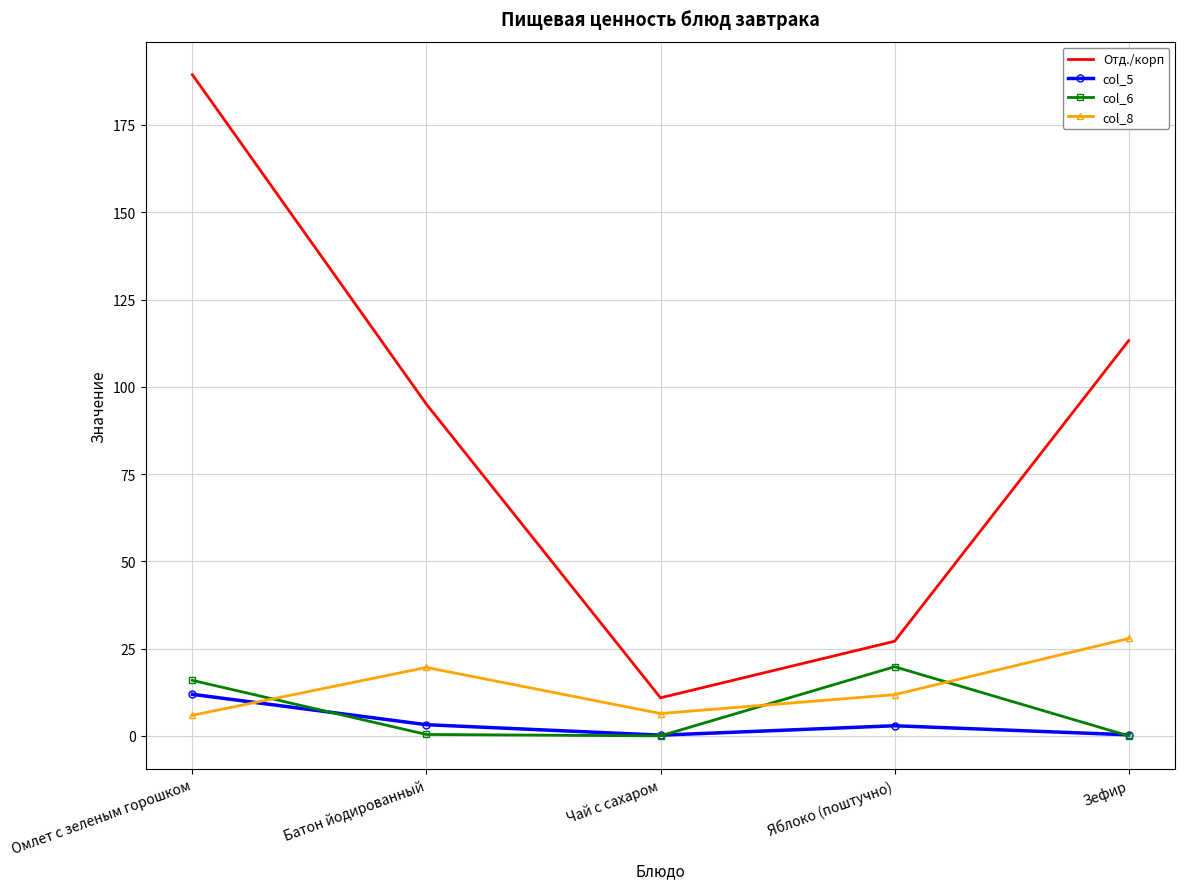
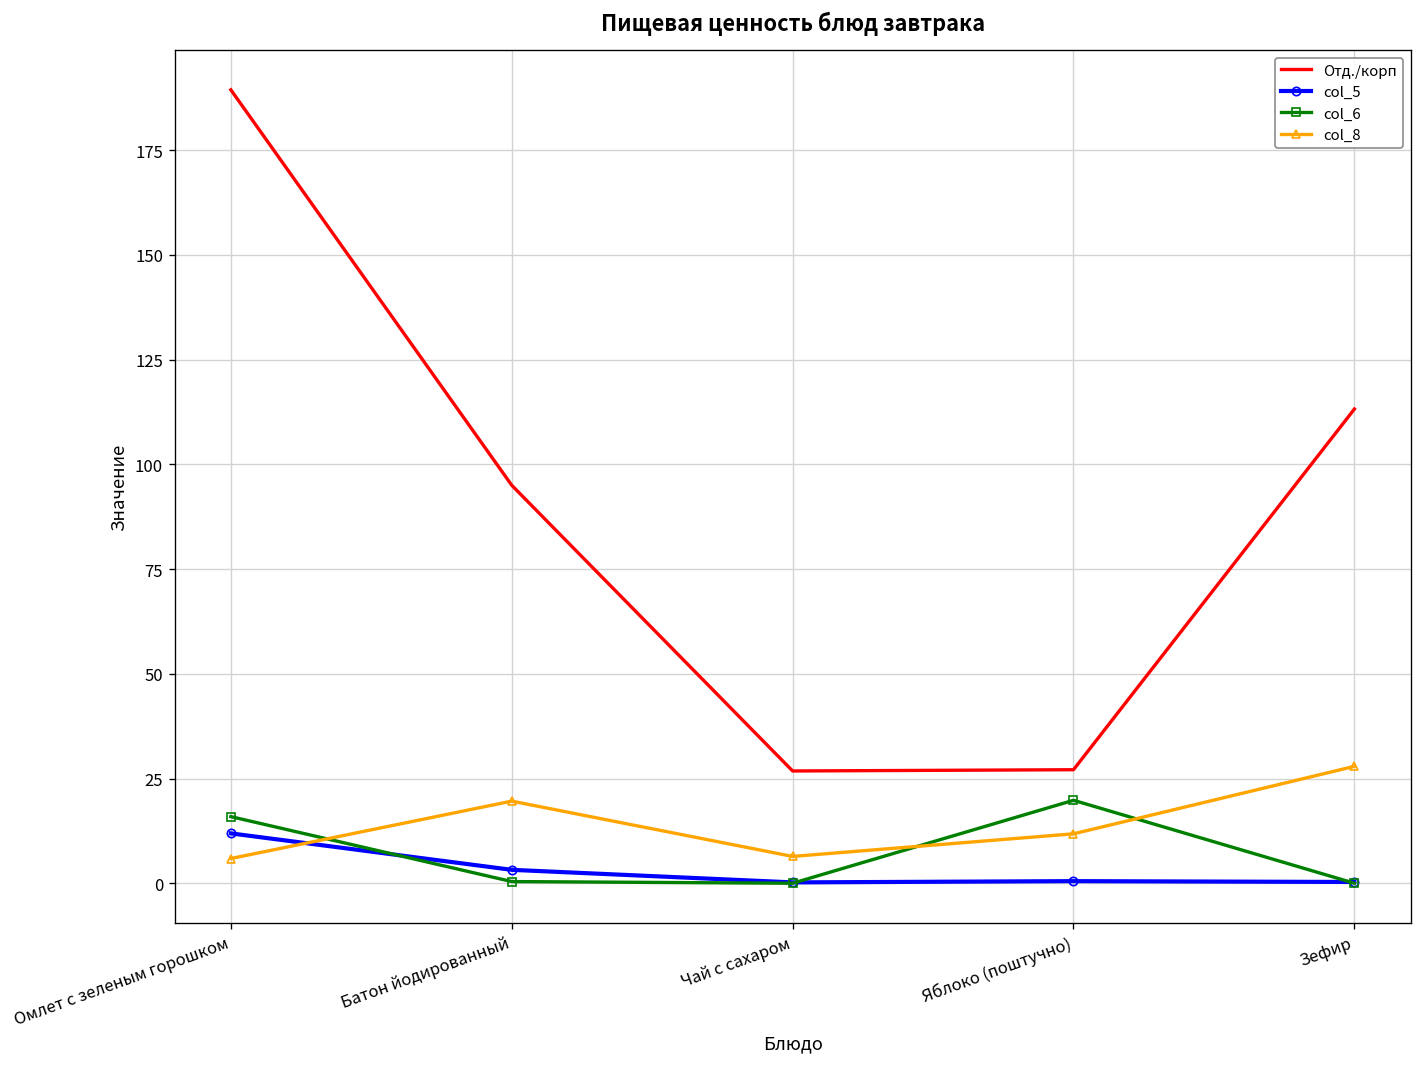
  {
    "Отд./корп": {
      "Омлет с зеленым горошком": 189,
      "Батон йодированный": 95,
-     "Чай с сахаром": 11,
+     "Чай с сахаром": 27,
      "Яблоко (поштучно)": 27,
      "Зефир": 113
    },
    "col_5": {
      "Омлет с зеленым горошком": 12,
      "Батон йодированный": 3,
-     "Яблоко (поштучно)": 3
+     "Яблоко (поштучно)": 1
    },
    "col_6": {
      "Омлет с зеленым горошком": 16,
      "Батон йодированный": 0,
      "Яблоко (поштучно)": 20
    },
    "col_8": {
      "Омлет с зеленым горошком": 6,
      "Батон йодированный": 20,
      "Чай с сахаром": 6,
      "Яблоко (поштучно)": 12,
      "Зефир": 28
    }
  }
